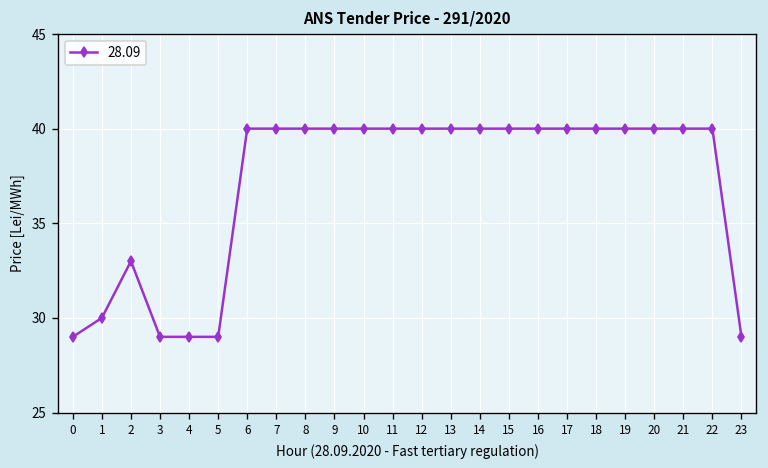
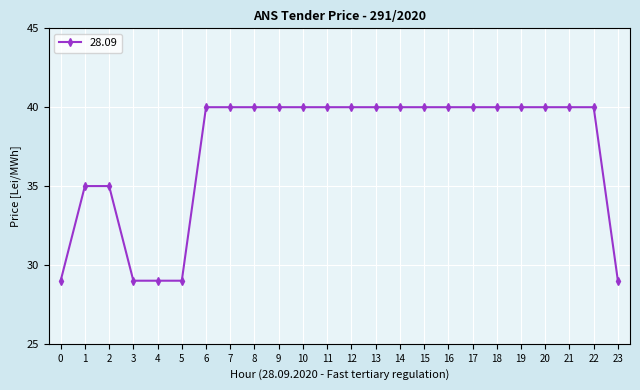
  {
    "0": 29,
-   "1": 30,
-   "2": 33,
+   "1": 35,
+   "2": 35,
    "3": 29,
    "4": 29,
    "5": 29,
    "6": 40,
    "7": 40,
    "8": 40,
    "9": 40,
    "10": 40,
    "11": 40,
    "12": 40,
    "13": 40,
    "14": 40,
    "15": 40,
    "16": 40,
    "17": 40,
    "18": 40,
    "19": 40,
    "20": 40,
    "21": 40,
    "22": 40,
    "23": 29
  }
